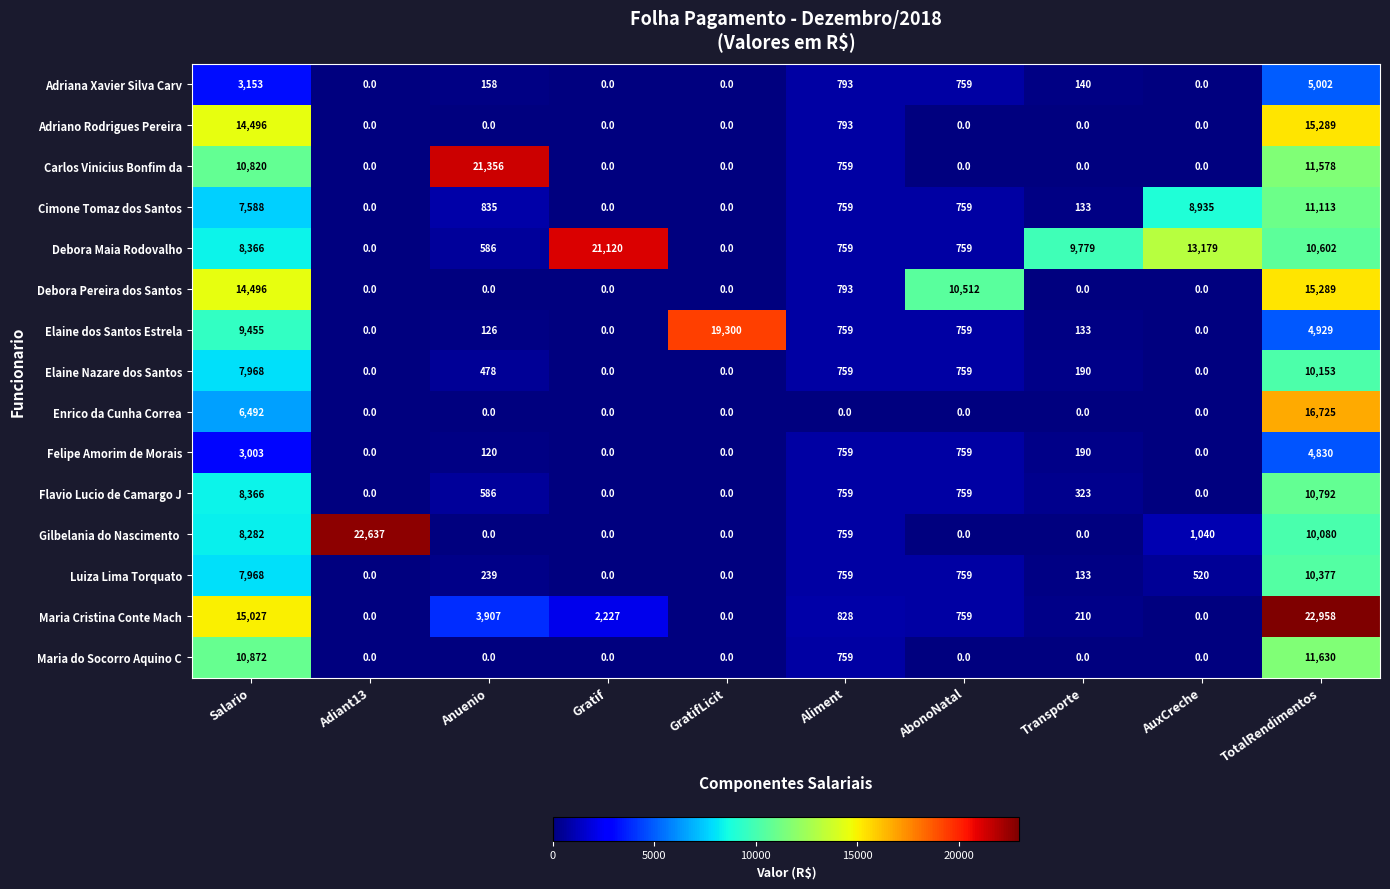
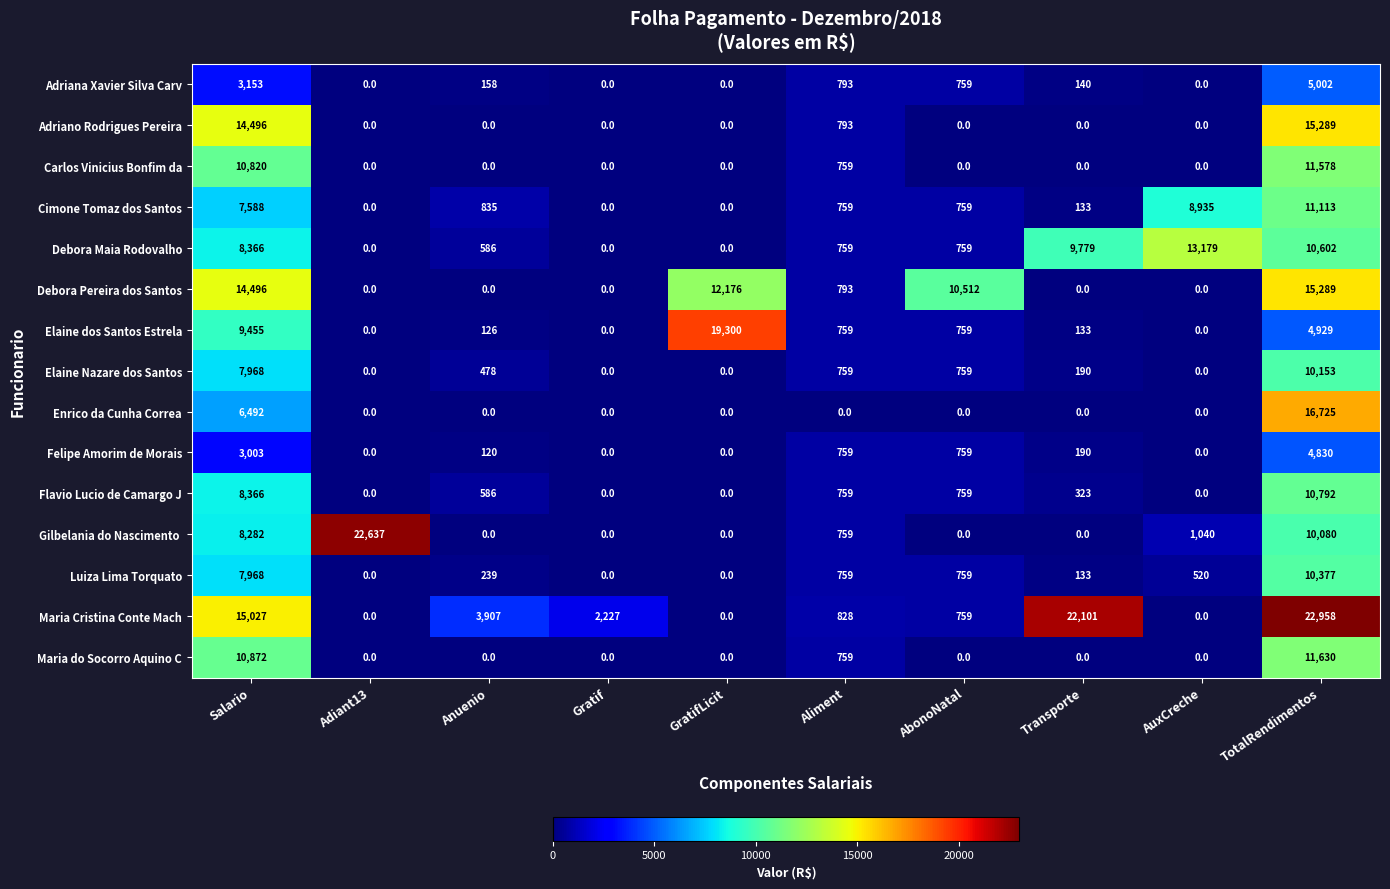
  {
    "Adriana Xavier Silva Carv": {
      "Salario": "3,153",
      "Adiant13": "0.0",
      "Anuenio": "158",
      "Gratif": "0.0",
      "GratifLicit": "0.0",
      "Aliment": "793",
      "AbonoNatal": "759",
      "Transporte": "140",
      "AuxCreche": "0.0",
      "TotalRendimentos": "5,002"
    },
    "Adriano Rodrigues Pereira": {
      "Salario": "14,496",
      "Adiant13": "0.0",
      "Anuenio": "0.0",
      "Gratif": "0.0",
      "GratifLicit": "0.0",
      "Aliment": "793",
      "AbonoNatal": "0.0",
      "Transporte": "0.0",
      "AuxCreche": "0.0",
      "TotalRendimentos": "15,289"
    },
    "Carlos Vinicius Bonfim da": {
      "Salario": "10,820",
      "Adiant13": "0.0",
-     "Anuenio": "21,356",
+     "Anuenio": "0.0",
      "Gratif": "0.0",
      "GratifLicit": "0.0",
      "Aliment": "759",
      "AbonoNatal": "0.0",
      "Transporte": "0.0",
      "AuxCreche": "0.0",
      "TotalRendimentos": "11,578"
    },
    "Cimone Tomaz dos Santos": {
      "Salario": "7,588",
      "Adiant13": "0.0",
      "Anuenio": "835",
      "Gratif": "0.0",
      "GratifLicit": "0.0",
      "Aliment": "759",
      "AbonoNatal": "759",
      "Transporte": "133",
      "AuxCreche": "8,935",
      "TotalRendimentos": "11,113"
    },
    "Debora Maia Rodovalho": {
      "Salario": "8,366",
      "Adiant13": "0.0",
      "Anuenio": "586",
-     "Gratif": "21,120",
+     "Gratif": "0.0",
      "GratifLicit": "0.0",
      "Aliment": "759",
      "AbonoNatal": "759",
      "Transporte": "9,779",
      "AuxCreche": "13,179",
      "TotalRendimentos": "10,602"
    },
    "Debora Pereira dos Santos": {
      "Salario": "14,496",
      "Adiant13": "0.0",
      "Anuenio": "0.0",
      "Gratif": "0.0",
-     "GratifLicit": "0.0",
+     "GratifLicit": "12,176",
      "Aliment": "793",
      "AbonoNatal": "10,512",
      "Transporte": "0.0",
      "AuxCreche": "0.0",
      "TotalRendimentos": "15,289"
    },
    "Elaine dos Santos Estrela": {
      "Salario": "9,455",
      "Adiant13": "0.0",
      "Anuenio": "126",
      "Gratif": "0.0",
      "GratifLicit": "19,300",
      "Aliment": "759",
      "AbonoNatal": "759",
      "Transporte": "133",
      "AuxCreche": "0.0",
      "TotalRendimentos": "4,929"
    },
    "Elaine Nazare dos Santos": {
      "Salario": "7,968",
      "Adiant13": "0.0",
      "Anuenio": "478",
      "Gratif": "0.0",
      "GratifLicit": "0.0",
      "Aliment": "759",
      "AbonoNatal": "759",
      "Transporte": "190",
      "AuxCreche": "0.0",
      "TotalRendimentos": "10,153"
    },
    "Enrico da Cunha Correa": {
      "Salario": "6,492",
      "Adiant13": "0.0",
      "Anuenio": "0.0",
      "Gratif": "0.0",
      "GratifLicit": "0.0",
      "Aliment": "0.0",
      "AbonoNatal": "0.0",
      "Transporte": "0.0",
      "AuxCreche": "0.0",
      "TotalRendimentos": "16,725"
    },
    "Felipe Amorim de Morais": {
      "Salario": "3,003",
      "Adiant13": "0.0",
      "Anuenio": "120",
      "Gratif": "0.0",
      "GratifLicit": "0.0",
      "Aliment": "759",
      "AbonoNatal": "759",
      "Transporte": "190",
      "AuxCreche": "0.0",
      "TotalRendimentos": "4,830"
    },
    "Flavio Lucio de Camargo J": {
      "Salario": "8,366",
      "Adiant13": "0.0",
      "Anuenio": "586",
      "Gratif": "0.0",
      "GratifLicit": "0.0",
      "Aliment": "759",
      "AbonoNatal": "759",
      "Transporte": "323",
      "AuxCreche": "0.0",
      "TotalRendimentos": "10,792"
    },
    "Gilbelania do Nascimento": {
      "Salario": "8,282",
      "Adiant13": "22,637",
      "Anuenio": "0.0",
      "Gratif": "0.0",
      "GratifLicit": "0.0",
      "Aliment": "759",
      "AbonoNatal": "0.0",
      "Transporte": "0.0",
      "AuxCreche": "1,040",
      "TotalRendimentos": "10,080"
    },
    "Luiza Lima Torquato": {
      "Salario": "7,968",
      "Adiant13": "0.0",
      "Anuenio": "239",
      "Gratif": "0.0",
      "GratifLicit": "0.0",
      "Aliment": "759",
      "AbonoNatal": "759",
      "Transporte": "133",
      "AuxCreche": "520",
      "TotalRendimentos": "10,377"
    },
    "Maria Cristina Conte Mach": {
      "Salario": "15,027",
      "Adiant13": "0.0",
      "Anuenio": "3,907",
      "Gratif": "2,227",
      "GratifLicit": "0.0",
      "Aliment": "828",
      "AbonoNatal": "759",
-     "Transporte": "210",
+     "Transporte": "22,101",
      "AuxCreche": "0.0",
      "TotalRendimentos": "22,958"
    },
    "Maria do Socorro Aquino C": {
      "Salario": "10,872",
      "Adiant13": "0.0",
      "Anuenio": "0.0",
      "Gratif": "0.0",
      "GratifLicit": "0.0",
      "Aliment": "759",
      "AbonoNatal": "0.0",
      "Transporte": "0.0",
      "AuxCreche": "0.0",
      "TotalRendimentos": "11,630"
    }
  }
